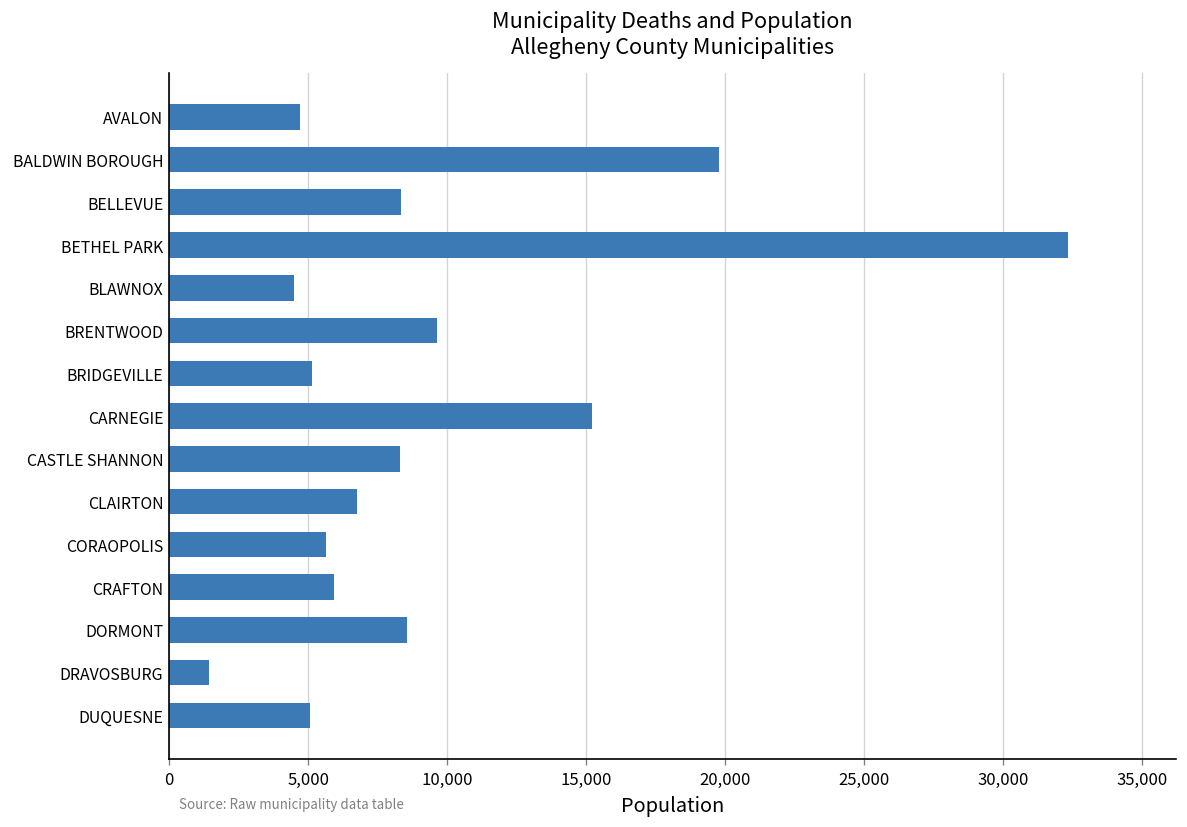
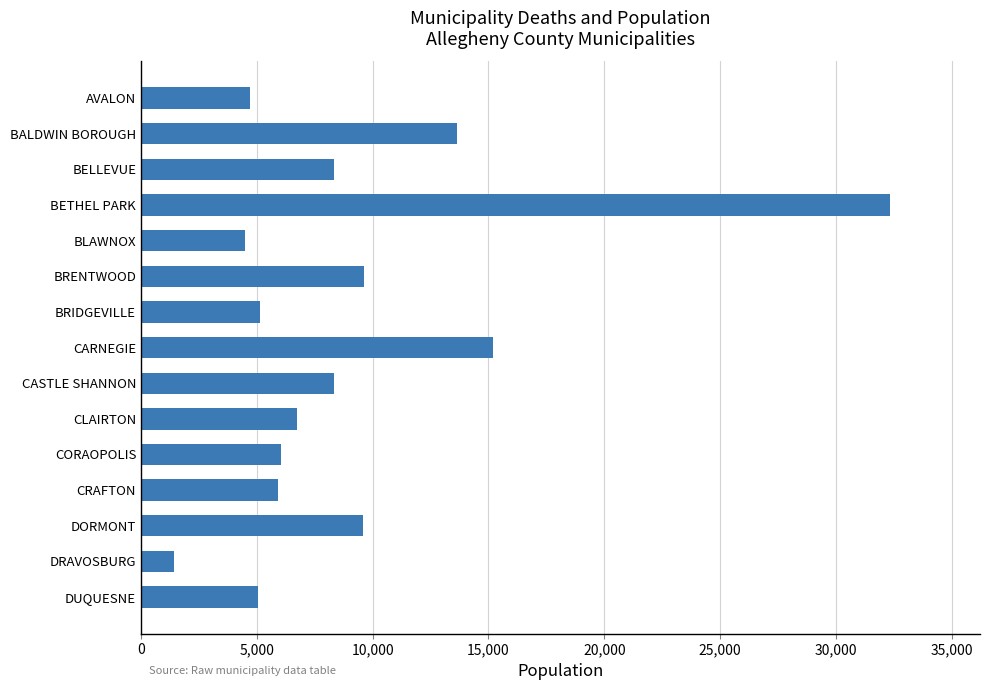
  {
    "AVALON": "4,700",
-   "BALDWIN BOROUGH": "19,800",
+   "BALDWIN BOROUGH": "13,700",
    "BELLEVUE": "8,300",
    "BETHEL PARK": "32,300",
    "BLAWNOX": "4,500",
    "BRENTWOOD": "9,600",
    "BRIDGEVILLE": "5,100",
    "CARNEGIE": "15,200",
    "CASTLE SHANNON": "8,300",
    "CLAIRTON": "6,800",
-   "CORAOPOLIS": "5,700",
+   "CORAOPOLIS": "6,100",
    "CRAFTON": "5,900",
-   "DORMONT": "8,600",
+   "DORMONT": "9,600",
    "DRAVOSBURG": "1,400",
    "DUQUESNE": "5,100"
  }
